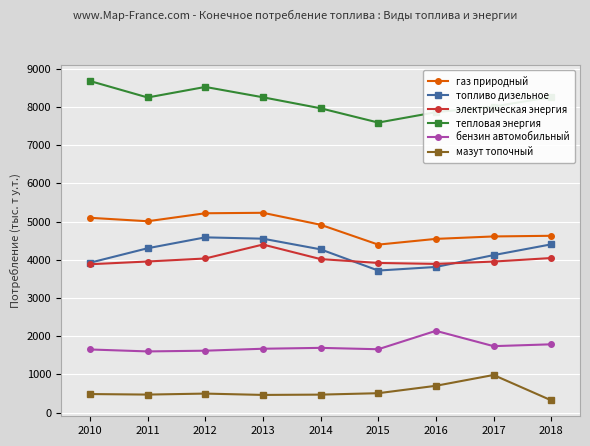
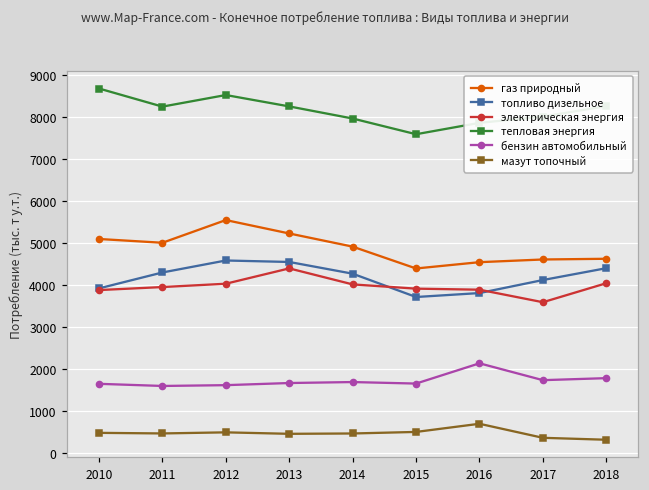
  {
    "газ природный": {
      "2010": 5100,
      "2011": 5000,
-     "2012": 5200,
+     "2012": 5500,
      "2013": 5200,
      "2014": 4900,
      "2015": 4400,
      "2016": 4500,
      "2017": 4600,
      "2018": 4600
    },
    "топливо дизельное": {
      "2011": 4300,
      "2012": 4600,
      "2013": 4600,
      "2014": 4300,
      "2015": 3700,
      "2016": 3800,
      "2017": 4100,
      "2018": 4400
    },
    "электрическая энергия": {
      "2011": 4000,
      "2012": 4000,
      "2013": 4400,
      "2014": 4000,
      "2015": 3900,
      "2016": 3900,
-     "2017": 4000,
+     "2017": 3600,
      "2018": 4000
    },
    "тепловая энергия": {
      "2010": 8700,
      "2011": 8200,
      "2012": 8500,
      "2013": 8300,
      "2014": 8000,
      "2015": 7600
    },
    "бензин автомобильный": {
      "2010": 1700,
      "2011": 1600,
      "2012": 1600,
      "2013": 1700,
      "2014": 1700,
      "2015": 1700,
      "2016": 2100,
      "2017": 1700,
      "2018": 1800
    },
    "мазут топочный": {
      "2010": 500,
      "2011": 500,
      "2012": 500,
      "2013": 500,
      "2014": 500,
      "2015": 500,
      "2016": 700,
-     "2017": 1000,
+     "2017": 400,
      "2018": 300
    }
  }
